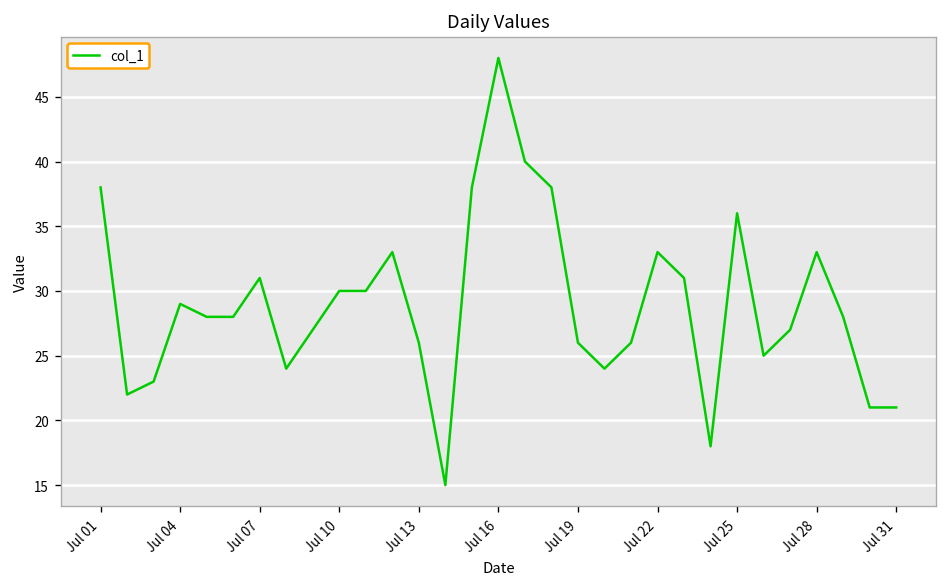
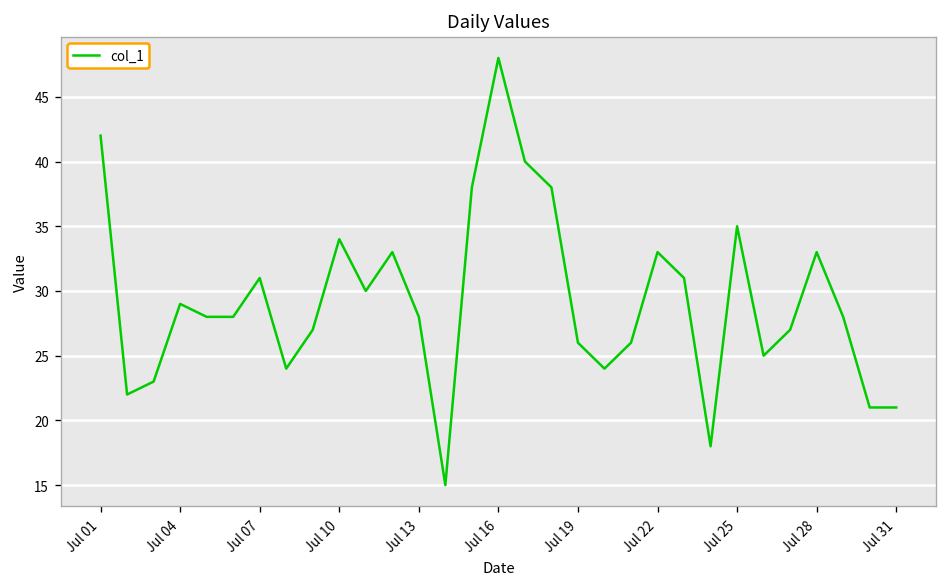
  {
-   "Jul 01": 38,
+   "Jul 01": 42,
    "Jul 04": 29,
    "Jul 07": 31,
-   "Jul 10": 30,
-   "Jul 13": 26,
+   "Jul 10": 34,
+   "Jul 13": 28,
    "Jul 16": 48,
    "Jul 19": 26,
    "Jul 22": 33,
-   "Jul 25": 36,
+   "Jul 25": 35,
    "Jul 28": 33,
    "Jul 31": 21
  }
